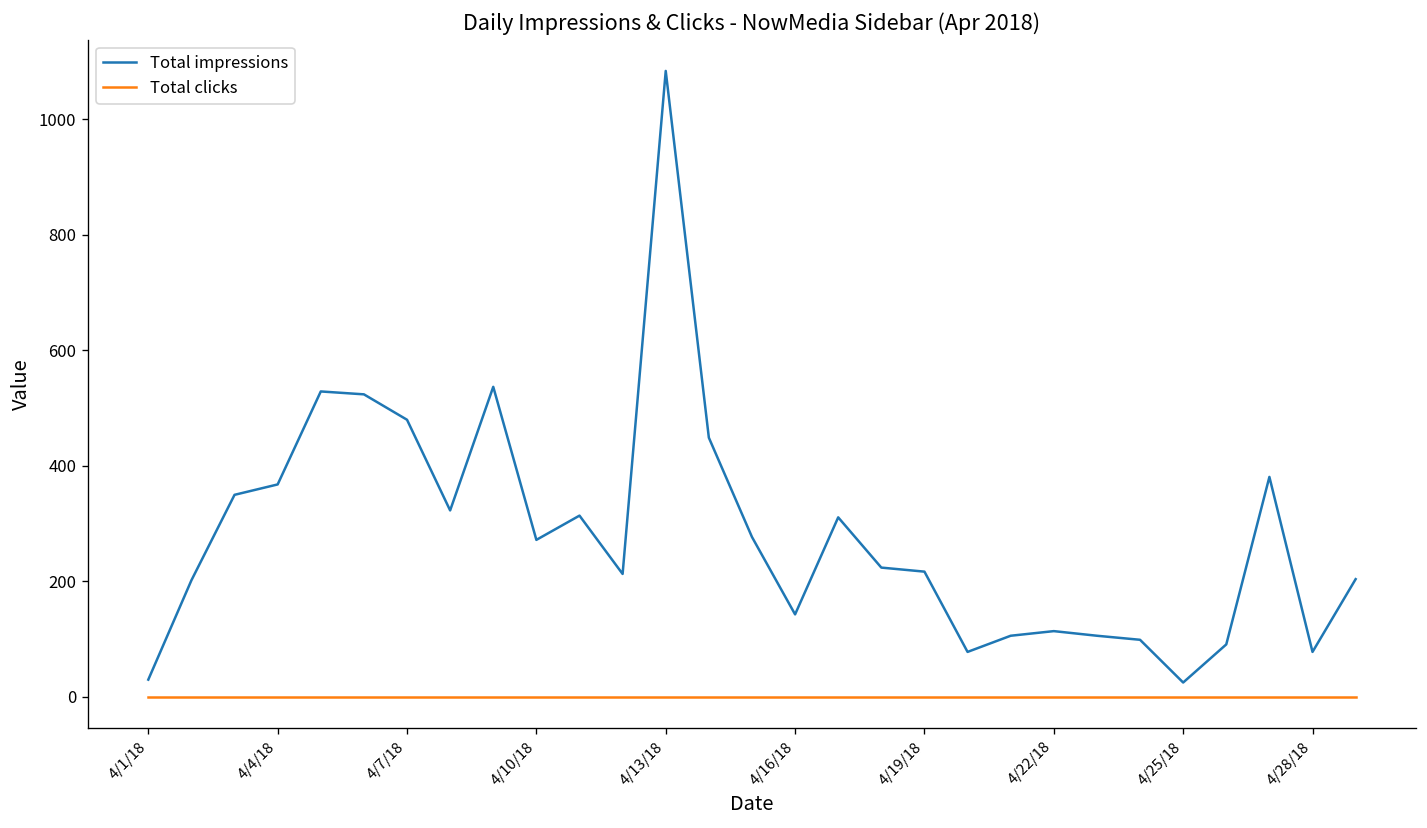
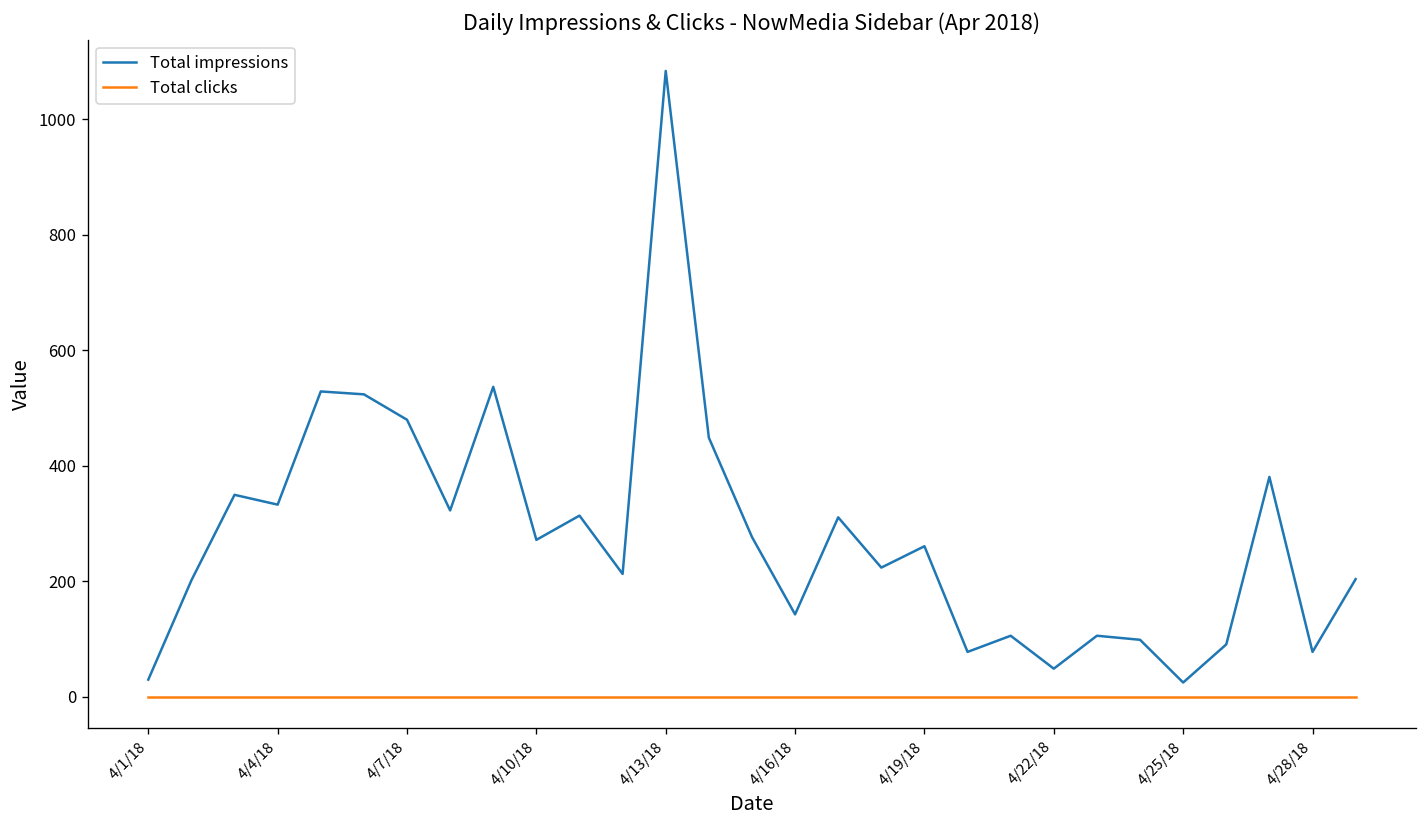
  {
    "Total impressions": {
      "4/1/18": 30,
-     "4/4/18": 370,
+     "4/4/18": 330,
      "4/7/18": 480,
      "4/10/18": 270,
      "4/13/18": 1080,
      "4/16/18": 140,
-     "4/19/18": 220,
-     "4/22/18": 110,
+     "4/19/18": 260,
+     "4/22/18": 50,
      "4/25/18": 30,
      "4/28/18": 80
    },
    "Total clicks": {
      "4/1/18": 0,
      "4/4/18": 0,
      "4/7/18": 0,
      "4/10/18": 0,
      "4/13/18": 0,
      "4/16/18": 0,
      "4/19/18": 0,
      "4/22/18": 0,
      "4/25/18": 0,
      "4/28/18": 0
    }
  }
